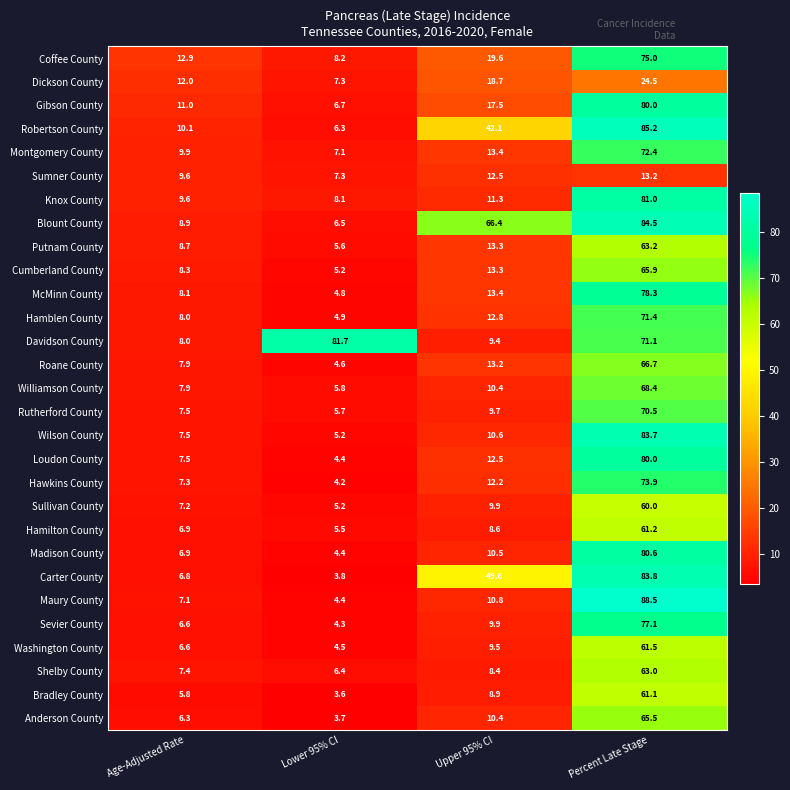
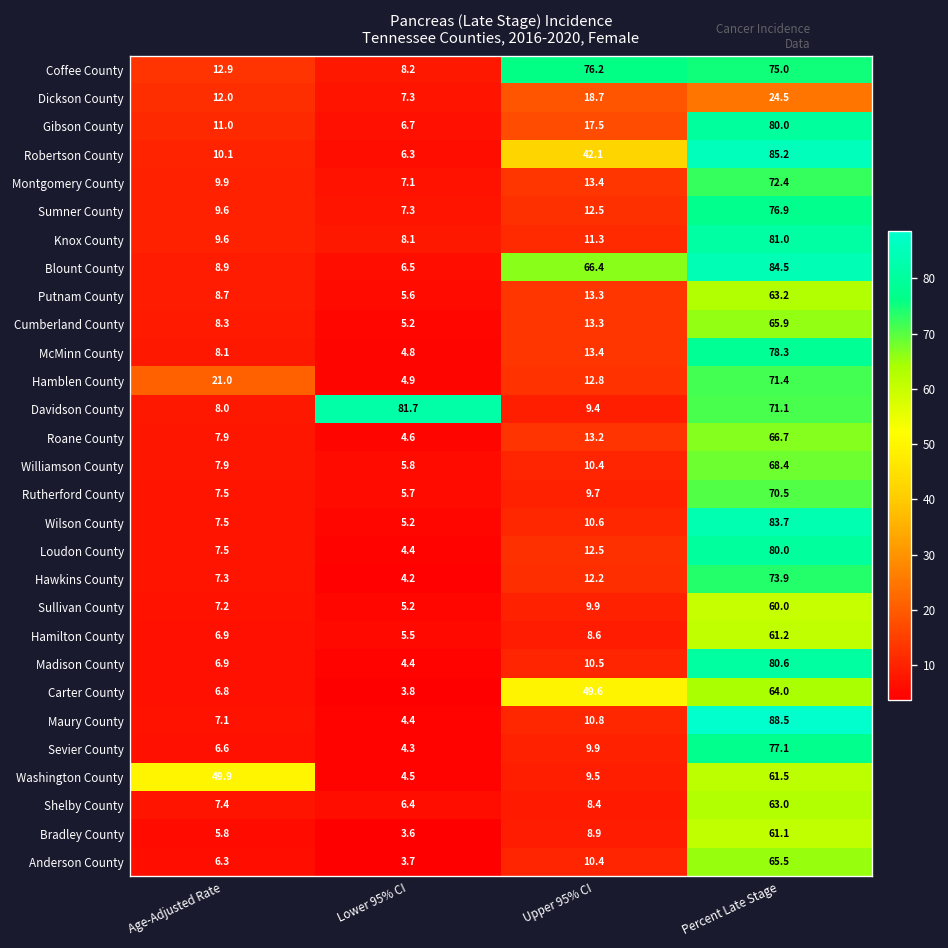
  {
    "Coffee County": {
      "Age-Adjusted Rate": 12.9,
      "Lower 95% CI": 8.2,
-     "Upper 95% CI": 19.6,
+     "Upper 95% CI": 76.2,
      "Percent Late Stage": 75.0
    },
    "Dickson County": {
      "Age-Adjusted Rate": 12.0,
      "Lower 95% CI": 7.3,
      "Upper 95% CI": 18.7,
      "Percent Late Stage": 24.5
    },
    "Gibson County": {
      "Age-Adjusted Rate": 11.0,
      "Lower 95% CI": 6.7,
      "Upper 95% CI": 17.5,
      "Percent Late Stage": 80.0
    },
    "Robertson County": {
      "Age-Adjusted Rate": 10.1,
      "Lower 95% CI": 6.3,
      "Upper 95% CI": 42.1,
      "Percent Late Stage": 85.2
    },
    "Montgomery County": {
      "Age-Adjusted Rate": 9.9,
      "Lower 95% CI": 7.1,
      "Upper 95% CI": 13.4,
      "Percent Late Stage": 72.4
    },
    "Sumner County": {
      "Age-Adjusted Rate": 9.6,
      "Lower 95% CI": 7.3,
      "Upper 95% CI": 12.5,
-     "Percent Late Stage": 13.2
+     "Percent Late Stage": 76.9
    },
    "Knox County": {
      "Age-Adjusted Rate": 9.6,
      "Lower 95% CI": 8.1,
      "Upper 95% CI": 11.3,
      "Percent Late Stage": 81.0
    },
    "Blount County": {
      "Age-Adjusted Rate": 8.9,
      "Lower 95% CI": 6.5,
      "Upper 95% CI": 66.4,
      "Percent Late Stage": 84.5
    },
    "Putnam County": {
      "Age-Adjusted Rate": 8.7,
      "Lower 95% CI": 5.6,
      "Upper 95% CI": 13.3,
      "Percent Late Stage": 63.2
    },
    "Cumberland County": {
      "Age-Adjusted Rate": 8.3,
      "Lower 95% CI": 5.2,
      "Upper 95% CI": 13.3,
      "Percent Late Stage": 65.9
    },
    "McMinn County": {
      "Age-Adjusted Rate": 8.1,
      "Lower 95% CI": 4.8,
      "Upper 95% CI": 13.4,
      "Percent Late Stage": 78.3
    },
    "Hamblen County": {
-     "Age-Adjusted Rate": 8.0,
+     "Age-Adjusted Rate": 21.0,
      "Lower 95% CI": 4.9,
      "Upper 95% CI": 12.8,
      "Percent Late Stage": 71.4
    },
    "Davidson County": {
      "Age-Adjusted Rate": 8.0,
      "Lower 95% CI": 81.7,
      "Upper 95% CI": 9.4,
      "Percent Late Stage": 71.1
    },
    "Roane County": {
      "Age-Adjusted Rate": 7.9,
      "Lower 95% CI": 4.6,
      "Upper 95% CI": 13.2,
      "Percent Late Stage": 66.7
    },
    "Williamson County": {
      "Age-Adjusted Rate": 7.9,
      "Lower 95% CI": 5.8,
      "Upper 95% CI": 10.4,
      "Percent Late Stage": 68.4
    },
    "Rutherford County": {
      "Age-Adjusted Rate": 7.5,
      "Lower 95% CI": 5.7,
      "Upper 95% CI": 9.7,
      "Percent Late Stage": 70.5
    },
    "Wilson County": {
      "Age-Adjusted Rate": 7.5,
      "Lower 95% CI": 5.2,
      "Upper 95% CI": 10.6,
      "Percent Late Stage": 83.7
    },
    "Loudon County": {
      "Age-Adjusted Rate": 7.5,
      "Lower 95% CI": 4.4,
      "Upper 95% CI": 12.5,
      "Percent Late Stage": 80.0
    },
    "Hawkins County": {
      "Age-Adjusted Rate": 7.3,
      "Lower 95% CI": 4.2,
      "Upper 95% CI": 12.2,
      "Percent Late Stage": 73.9
    },
    "Sullivan County": {
      "Age-Adjusted Rate": 7.2,
      "Lower 95% CI": 5.2,
      "Upper 95% CI": 9.9,
      "Percent Late Stage": 60.0
    },
    "Hamilton County": {
      "Age-Adjusted Rate": 6.9,
      "Lower 95% CI": 5.5,
      "Upper 95% CI": 8.6,
      "Percent Late Stage": 61.2
    },
    "Madison County": {
      "Age-Adjusted Rate": 6.9,
      "Lower 95% CI": 4.4,
      "Upper 95% CI": 10.5,
      "Percent Late Stage": 80.6
    },
    "Carter County": {
      "Age-Adjusted Rate": 6.8,
      "Lower 95% CI": 3.8,
      "Upper 95% CI": 49.6,
-     "Percent Late Stage": 83.8
+     "Percent Late Stage": 64.0
    },
    "Maury County": {
      "Age-Adjusted Rate": 7.1,
      "Lower 95% CI": 4.4,
      "Upper 95% CI": 10.8,
      "Percent Late Stage": 88.5
    },
    "Sevier County": {
      "Age-Adjusted Rate": 6.6,
      "Lower 95% CI": 4.3,
      "Upper 95% CI": 9.9,
      "Percent Late Stage": 77.1
    },
    "Washington County": {
-     "Age-Adjusted Rate": 6.6,
+     "Age-Adjusted Rate": 49.9,
      "Lower 95% CI": 4.5,
      "Upper 95% CI": 9.5,
      "Percent Late Stage": 61.5
    },
    "Shelby County": {
      "Age-Adjusted Rate": 7.4,
      "Lower 95% CI": 6.4,
      "Upper 95% CI": 8.4,
      "Percent Late Stage": 63.0
    },
    "Bradley County": {
      "Age-Adjusted Rate": 5.8,
      "Lower 95% CI": 3.6,
      "Upper 95% CI": 8.9,
      "Percent Late Stage": 61.1
    },
    "Anderson County": {
      "Age-Adjusted Rate": 6.3,
      "Lower 95% CI": 3.7,
      "Upper 95% CI": 10.4,
      "Percent Late Stage": 65.5
    }
  }
